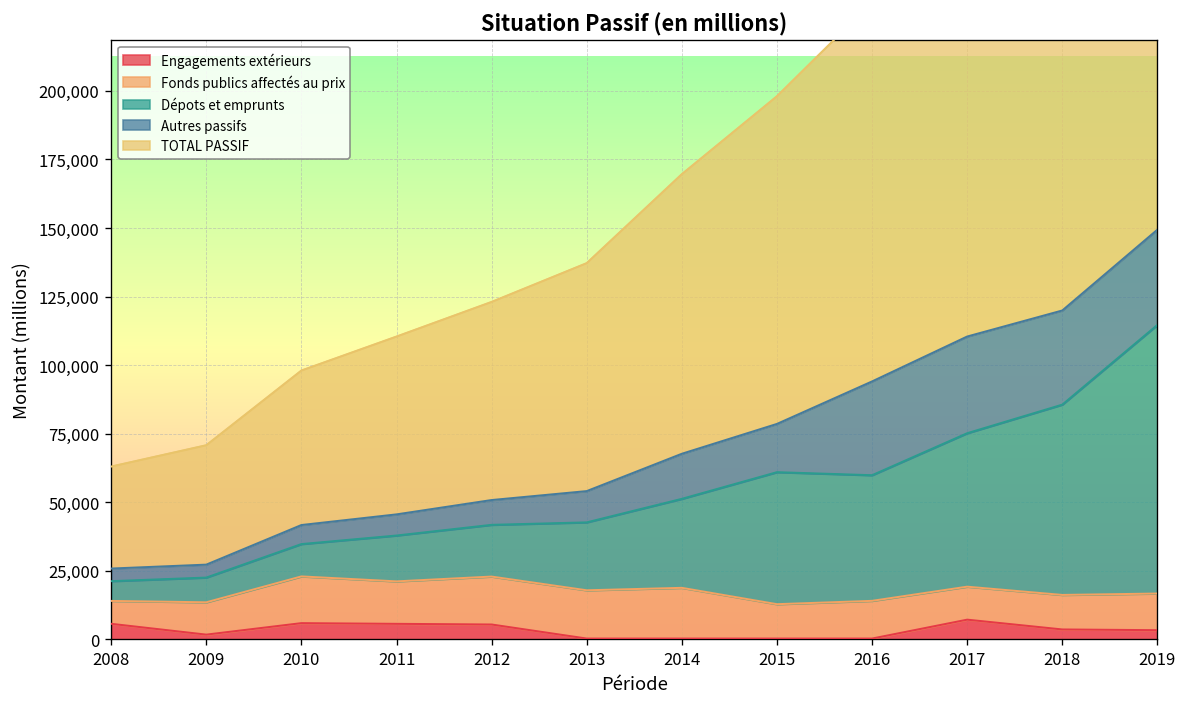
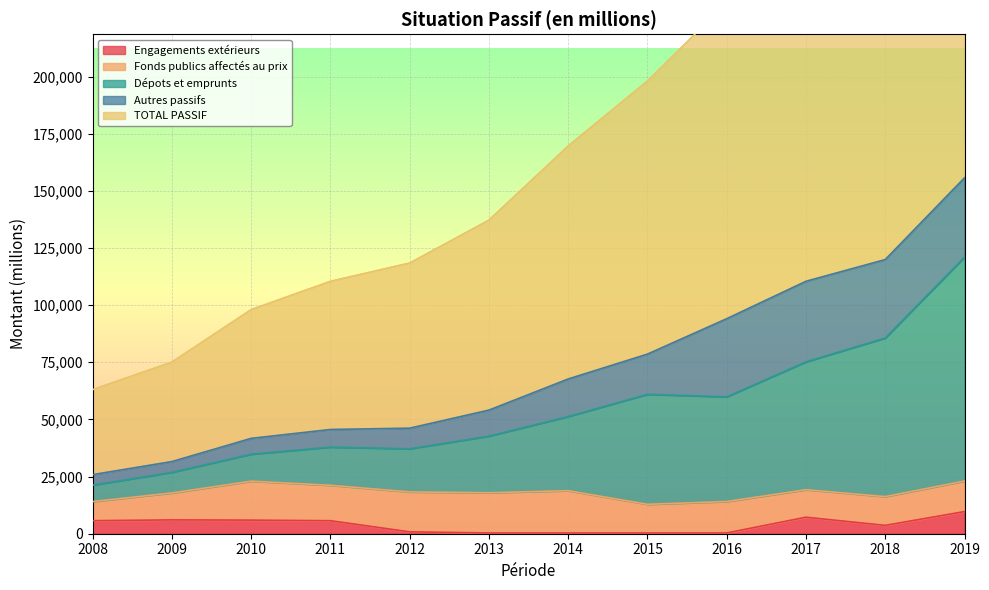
  {
    "Engagements extérieurs": {
      "2008": "6,000",
-     "2009": "2,000",
+     "2009": "6,000",
      "2010": "6,000",
      "2011": "6,000",
-     "2012": "5,000",
+     "2012": "1,000",
      "2013": "0",
      "2014": "0",
      "2015": "0",
      "2016": "0",
      "2017": "7,000",
      "2018": "4,000",
-     "2019": "3,000"
+     "2019": "10,000"
    }
  }
